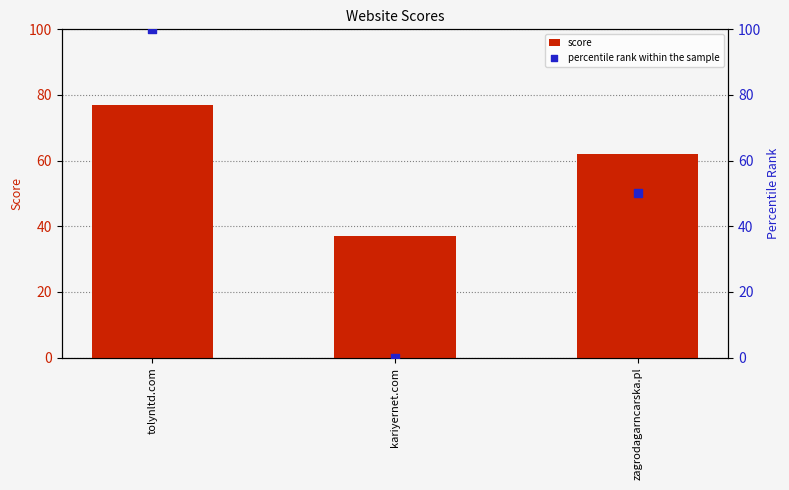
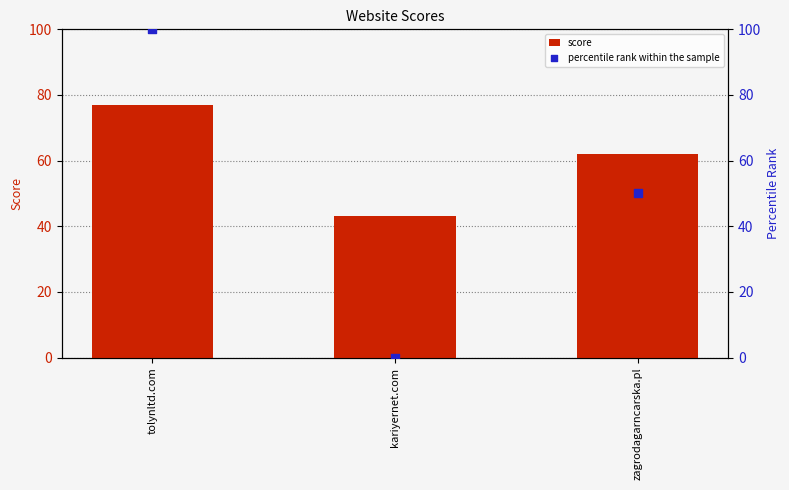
  {
    "score": {
      "tolynltd.com": 77,
-     "kariyernet.com": 37,
+     "kariyernet.com": 43,
      "zagrodagarncarska.pl": 62
    }
  }
